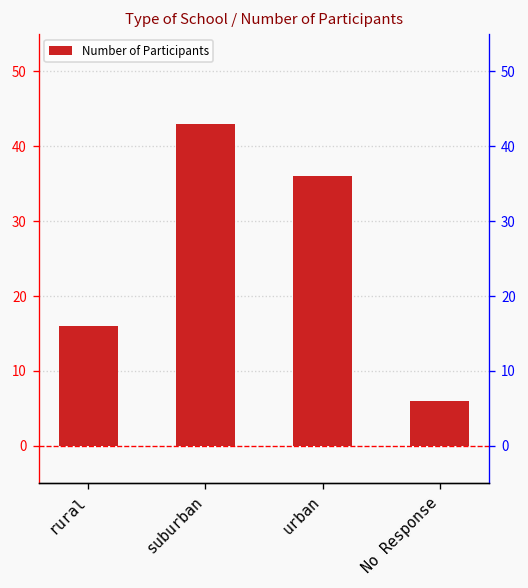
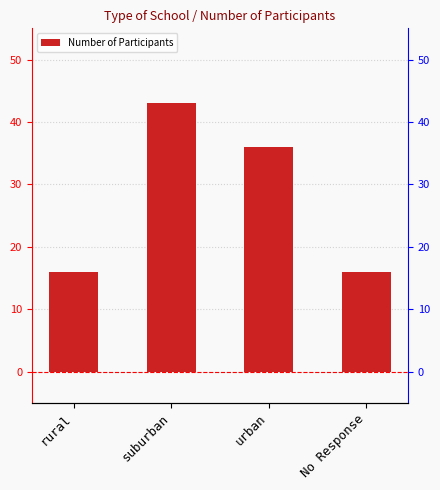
  {
    "rural": 16,
    "suburban": 43,
    "urban": 36,
-   "No Response": 6
+   "No Response": 16
  }
